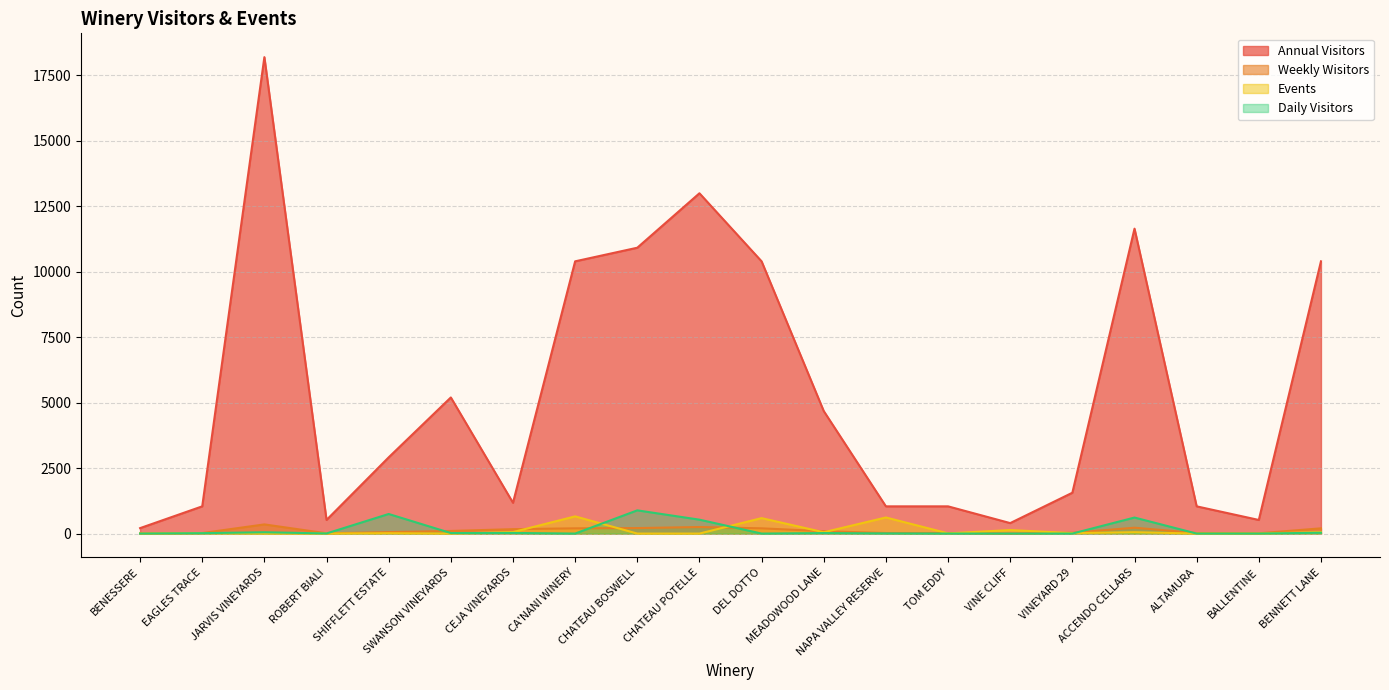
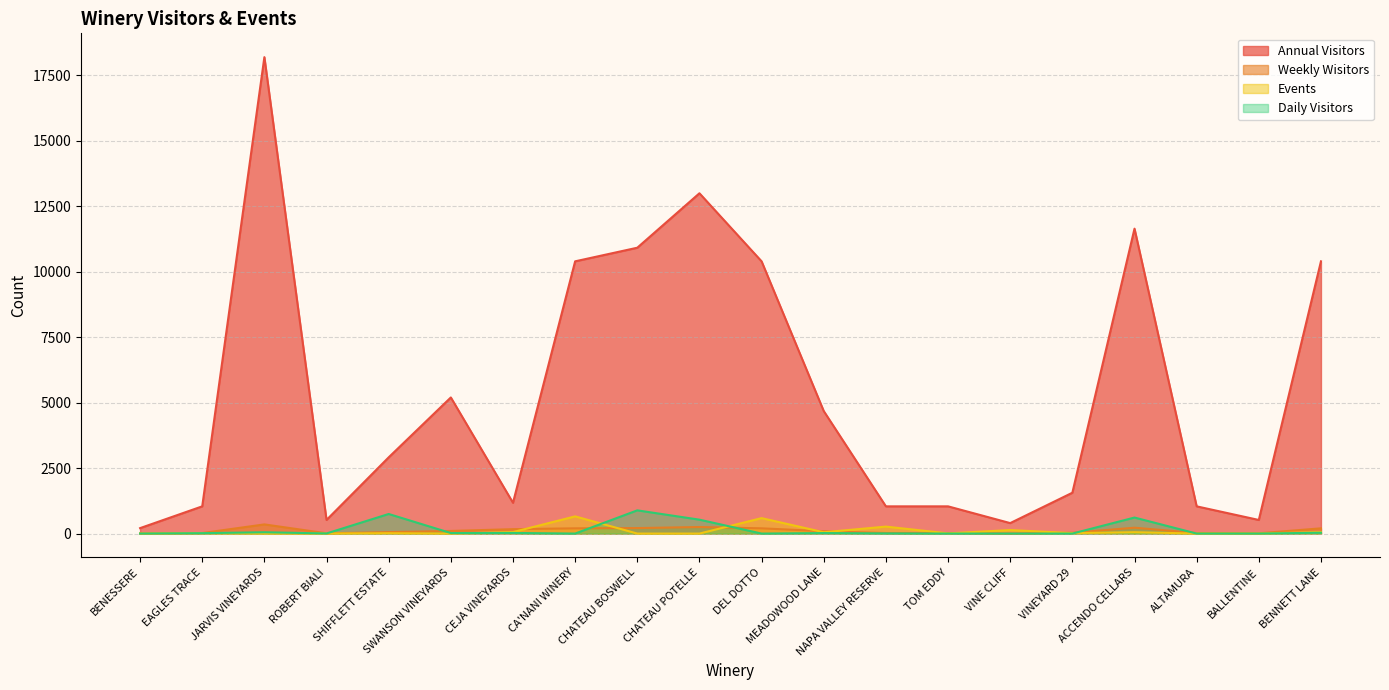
  {
    "Events": {
      "CA'NANI WINERY": 700,
      "CHATEAU BOSWELL": 0,
      "CHATEAU POTELLE": 0,
      "DEL DOTTO": 600,
-     "NAPA VALLEY RESERVE": 600,
+     "NAPA VALLEY RESERVE": 300,
      "VINE CLIFF": 100,
      "ACCENDO CELLARS": 100
    },
    "Daily Visitors": {
      "SHIFFLETT ESTATE": 700,
      "CA'NANI WINERY": 0,
      "CHATEAU BOSWELL": 900,
      "CHATEAU POTELLE": 500,
      "DEL DOTTO": 0,
      "ACCENDO CELLARS": 600
    }
  }
